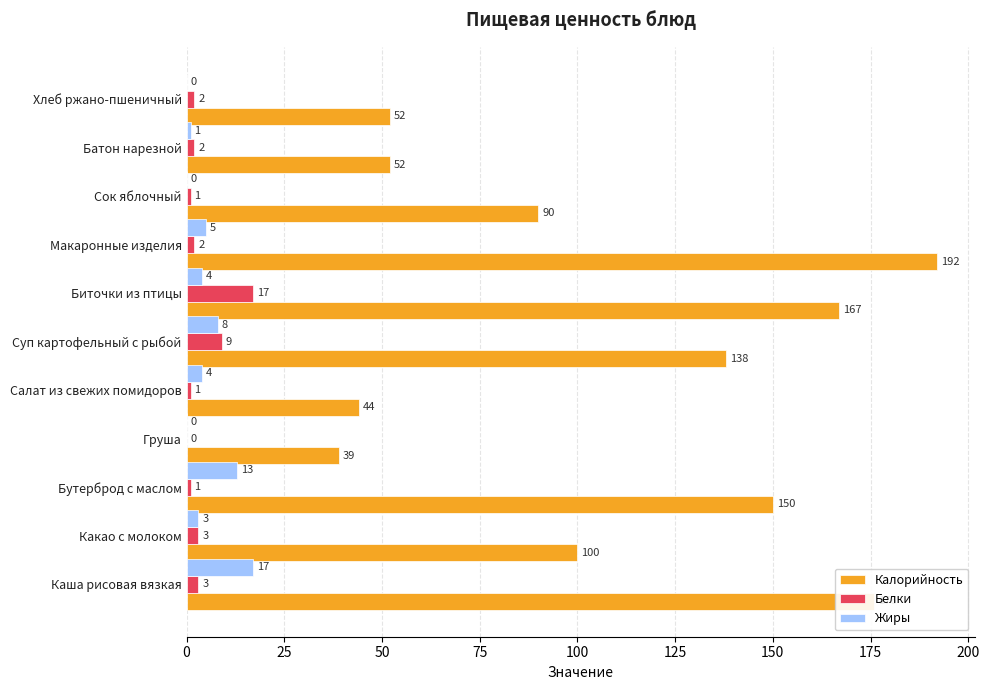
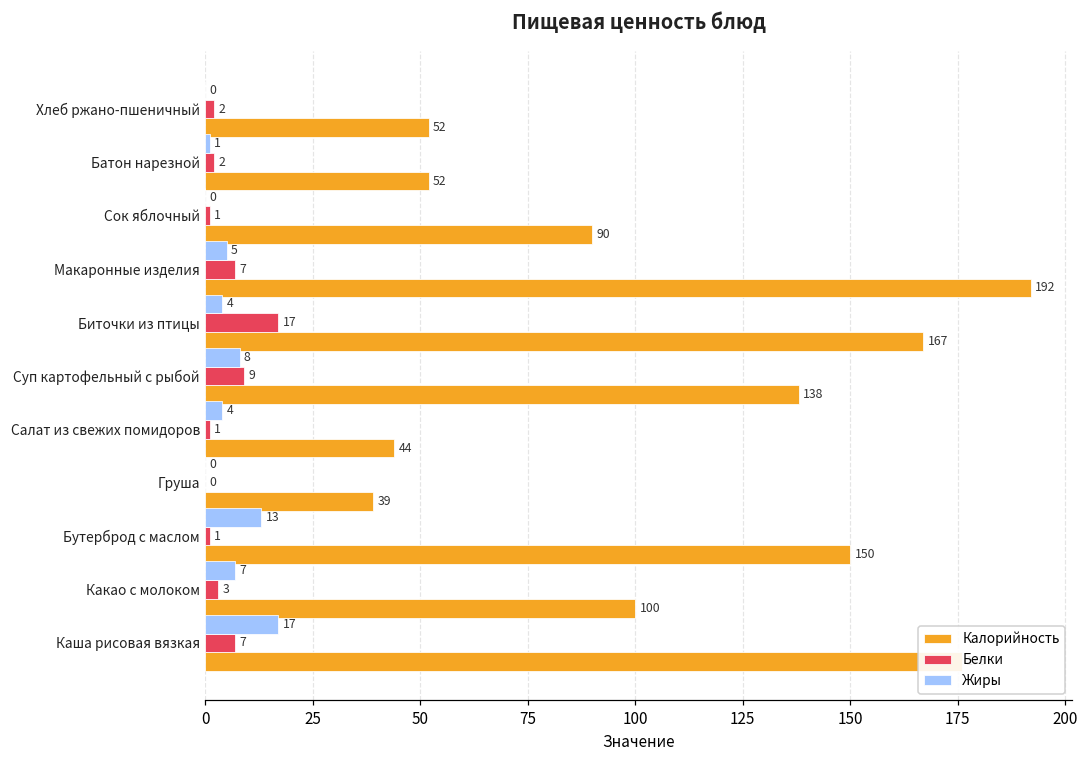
  {
    "Калорийность": {
      "Хлеб ржано-пшеничный": 52,
      "Батон нарезной": 52,
      "Сок яблочный": 90,
      "Макаронные изделия": 192,
      "Биточки из птицы": 167,
      "Суп картофельный с рыбой": 138,
      "Салат из свежих помидоров": 44,
      "Груша": 39,
      "Бутерброд с маслом": 150,
      "Какао с молоком": 100
    },
    "Белки": {
      "Хлеб ржано-пшеничный": 2,
      "Батон нарезной": 2,
      "Сок яблочный": 1,
-     "Макаронные изделия": 2,
+     "Макаронные изделия": 7,
      "Биточки из птицы": 17,
      "Суп картофельный с рыбой": 9,
      "Салат из свежих помидоров": 1,
      "Груша": 0,
      "Бутерброд с маслом": 1,
      "Какао с молоком": 3,
-     "Каша рисовая вязкая": 3
+     "Каша рисовая вязкая": 7
    },
    "Жиры": {
      "Хлеб ржано-пшеничный": 0,
      "Батон нарезной": 1,
      "Сок яблочный": 0,
      "Макаронные изделия": 5,
      "Биточки из птицы": 4,
      "Суп картофельный с рыбой": 8,
      "Салат из свежих помидоров": 4,
      "Груша": 0,
      "Бутерброд с маслом": 13,
-     "Какао с молоком": 3,
+     "Какао с молоком": 7,
      "Каша рисовая вязкая": 17
    }
  }
